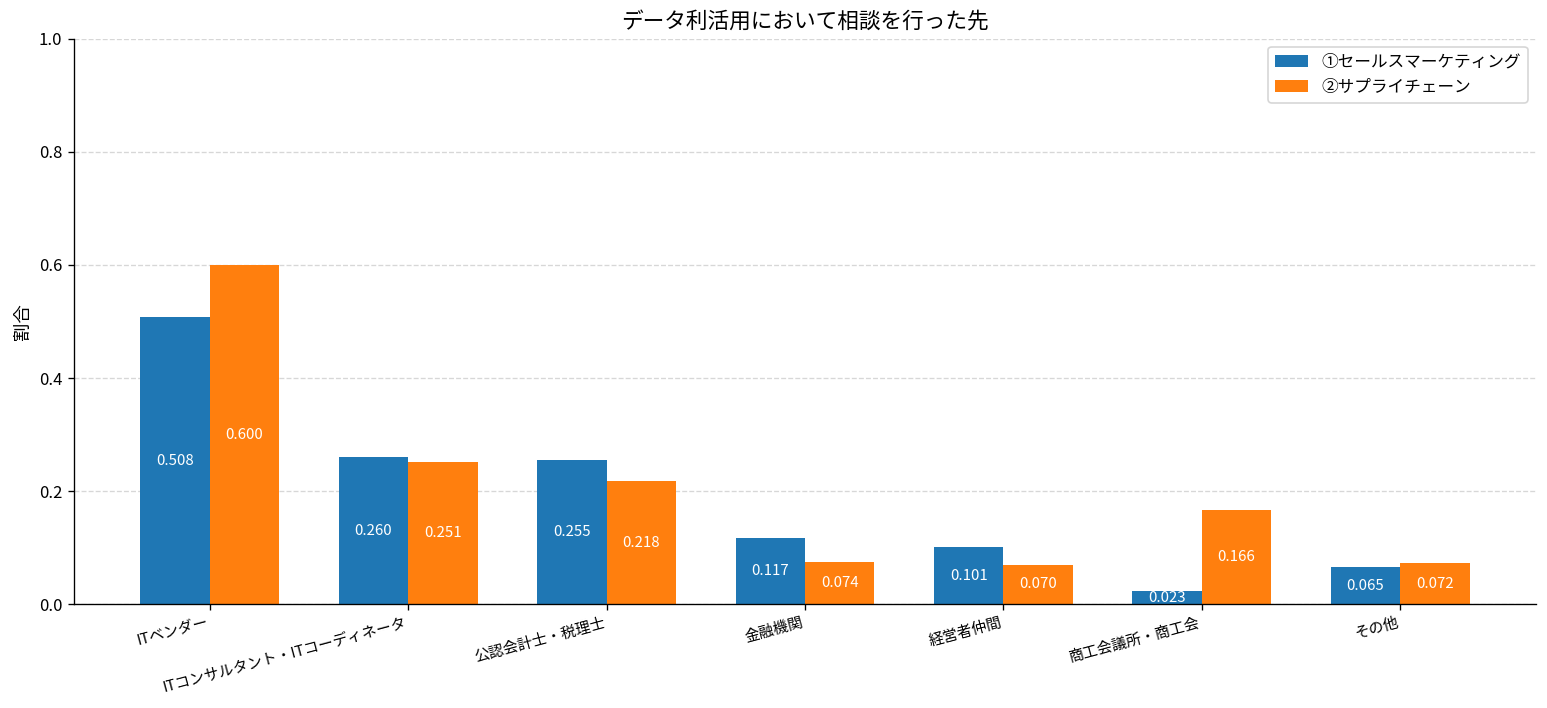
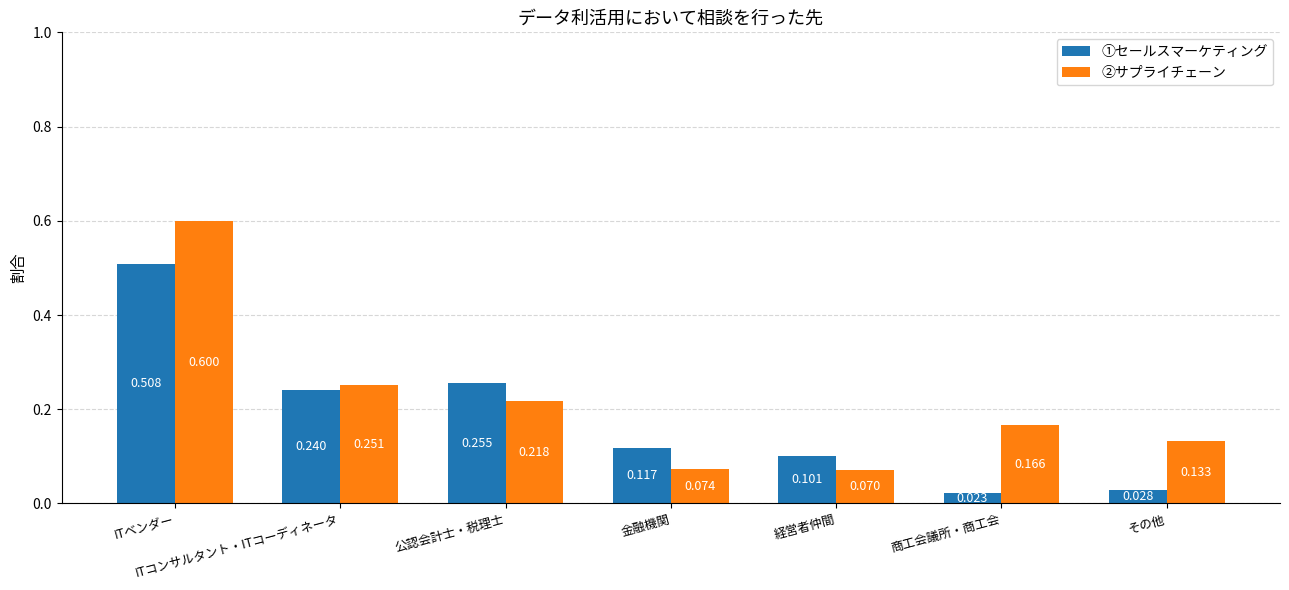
  {
    "①セールスマーケティング": {
      "ITベンダー": 0.508,
-     "ITコンサルタント・ITコーディネータ": 0.260,
+     "ITコンサルタント・ITコーディネータ": 0.240,
      "公認会計士・税理士": 0.255,
      "金融機関": 0.117,
      "経営者仲間": 0.101,
      "商工会議所・商工会": 0.023,
-     "その他": 0.065
+     "その他": 0.028
    },
    "②サプライチェーン": {
      "ITベンダー": 0.600,
      "ITコンサルタント・ITコーディネータ": 0.251,
      "公認会計士・税理士": 0.218,
      "金融機関": 0.074,
      "経営者仲間": 0.070,
      "商工会議所・商工会": 0.166,
-     "その他": 0.072
+     "その他": 0.133
    }
  }
